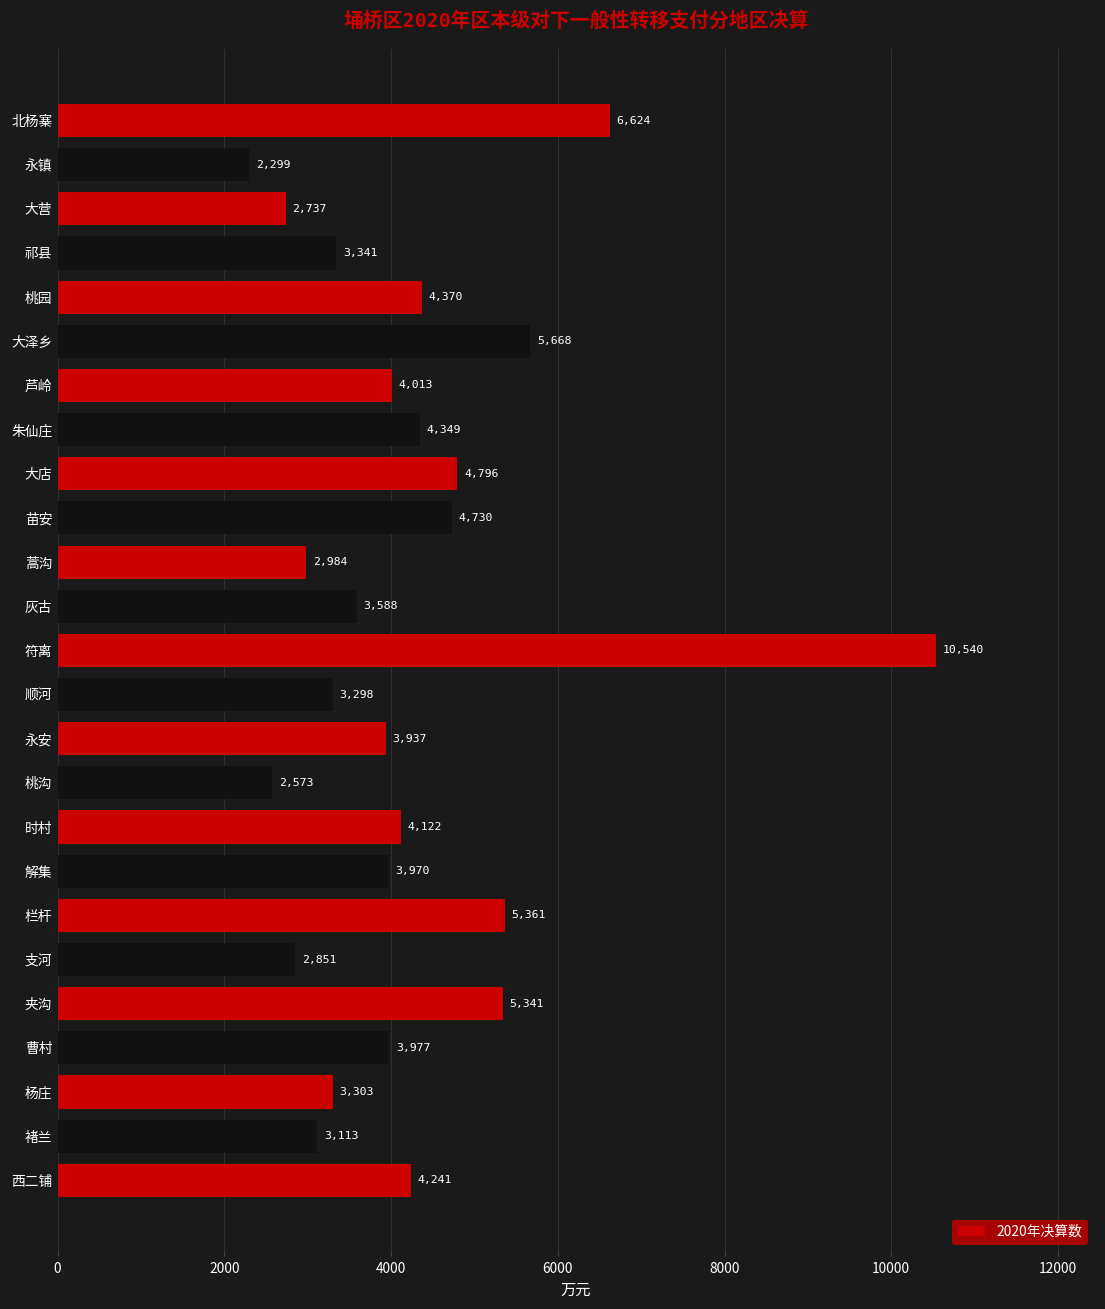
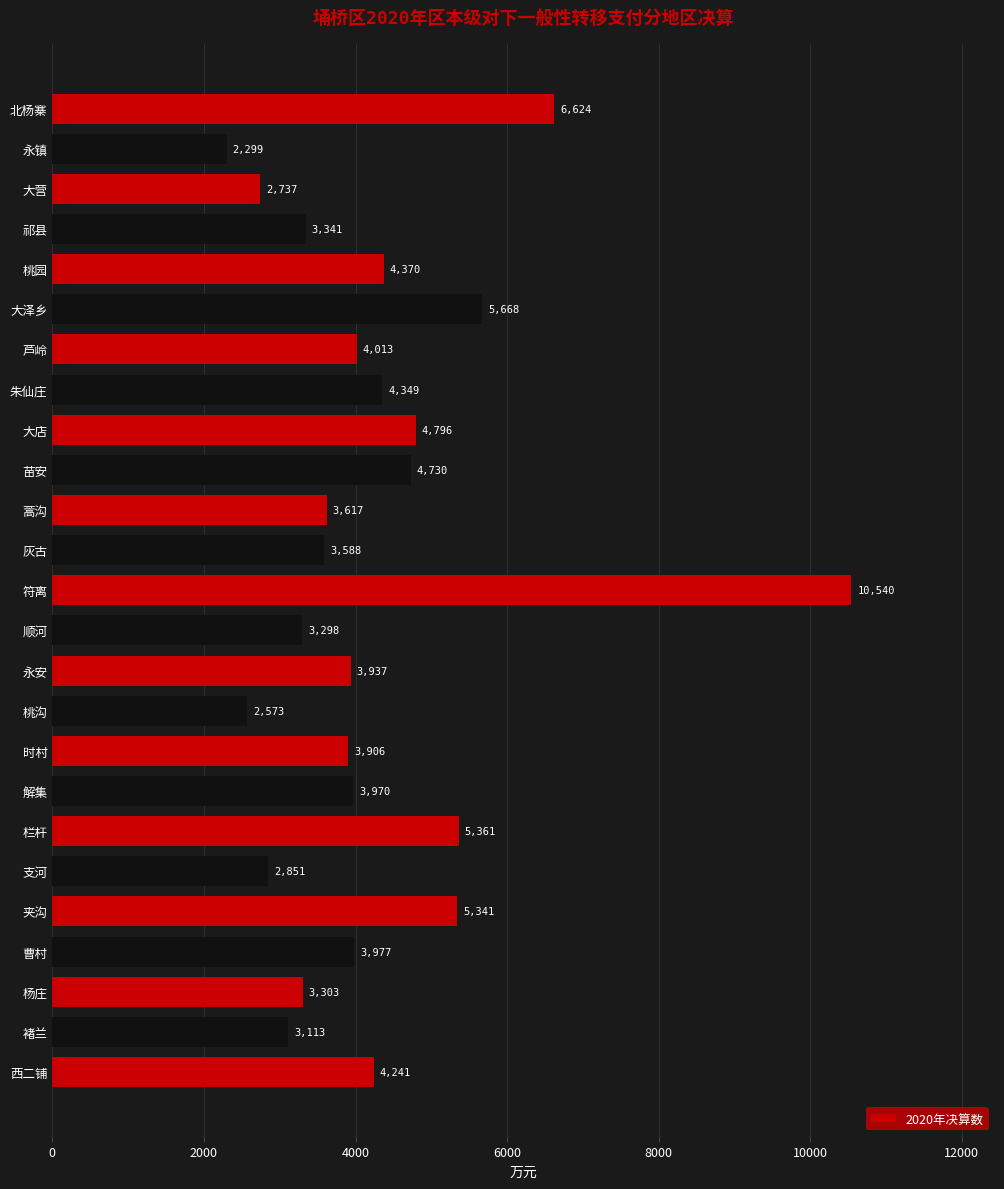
  {
    "北杨寨": "6,624",
    "永镇": "2,299",
    "大营": "2,737",
    "祁县": "3,341",
    "桃园": "4,370",
    "大泽乡": "5,668",
    "芦岭": "4,013",
    "朱仙庄": "4,349",
    "大店": "4,796",
    "苗安": "4,730",
-   "蒿沟": "2,984",
+   "蒿沟": "3,617",
    "灰古": "3,588",
    "符离": "10,540",
    "顺河": "3,298",
    "永安": "3,937",
    "桃沟": "2,573",
-   "时村": "4,122",
+   "时村": "3,906",
    "解集": "3,970",
    "栏杆": "5,361",
    "支河": "2,851",
    "夹沟": "5,341",
    "曹村": "3,977",
    "杨庄": "3,303",
    "褚兰": "3,113",
    "西二铺": "4,241"
  }
